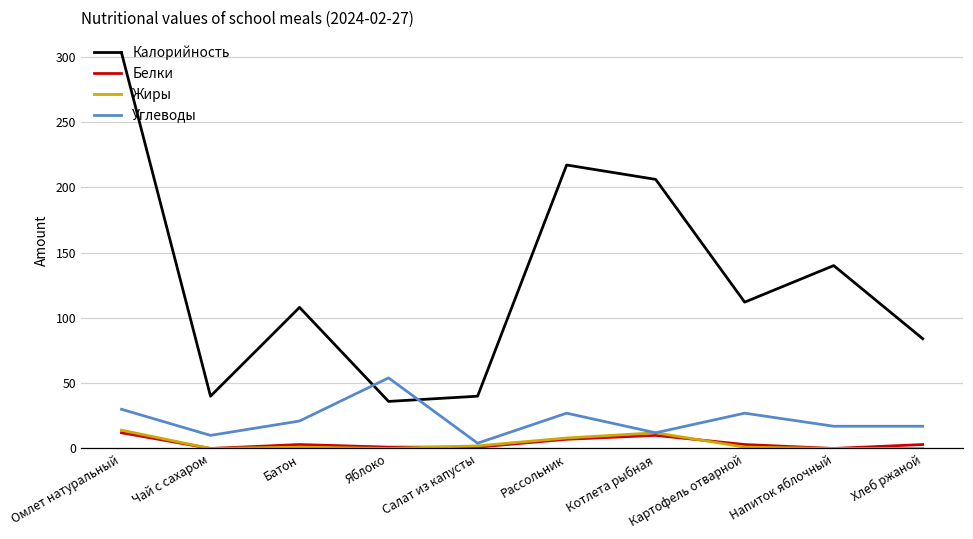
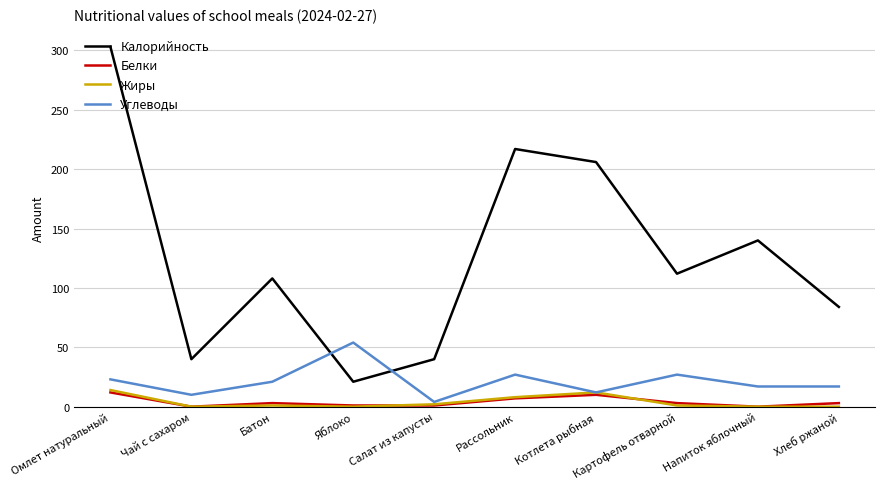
  {
    "Калорийность": {
      "Омлет натуральный": 303,
      "Чай с сахаром": 40,
      "Батон": 108,
-     "Яблоко": 36,
+     "Яблоко": 21,
      "Салат из капусты": 40,
      "Рассольник": 217,
      "Котлета рыбная": 206,
      "Картофель отварной": 112,
      "Напиток яблочный": 140,
      "Хлеб ржаной": 84
    },
    "Белки": {
      "Хлеб ржаной": 3
    },
    "Жиры": {
      "Хлеб ржаной": 0
    },
    "Углеводы": {
-     "Омлет натуральный": 30,
+     "Омлет натуральный": 23,
      "Чай с сахаром": 10,
      "Батон": 21,
      "Яблоко": 54,
      "Рассольник": 27,
      "Картофель отварной": 27,
      "Напиток яблочный": 17,
      "Хлеб ржаной": 17
    }
  }
